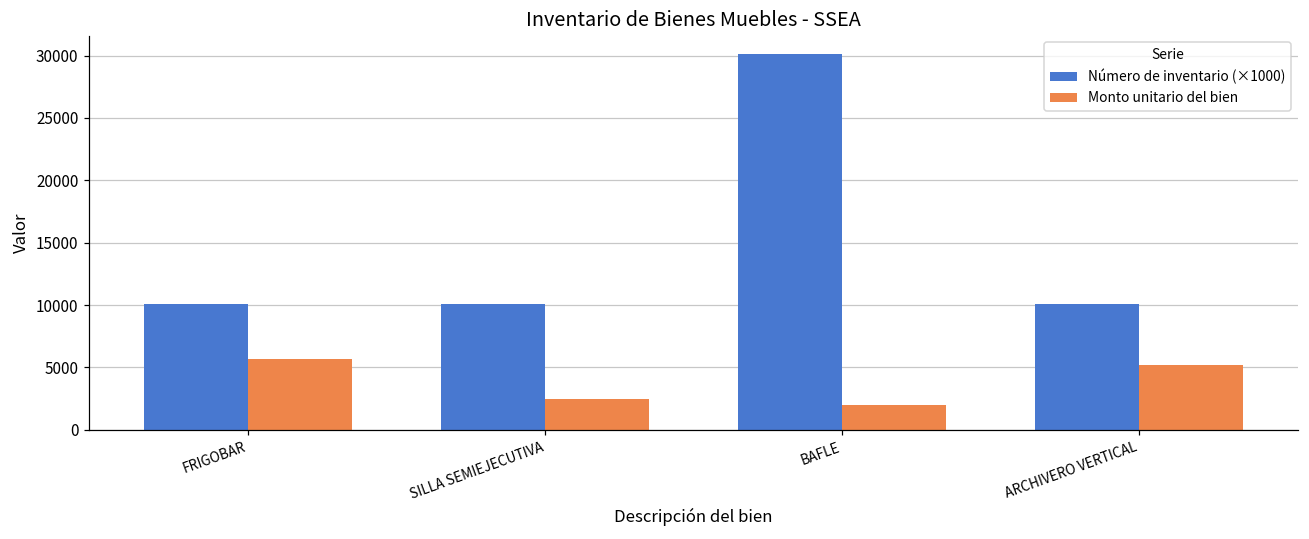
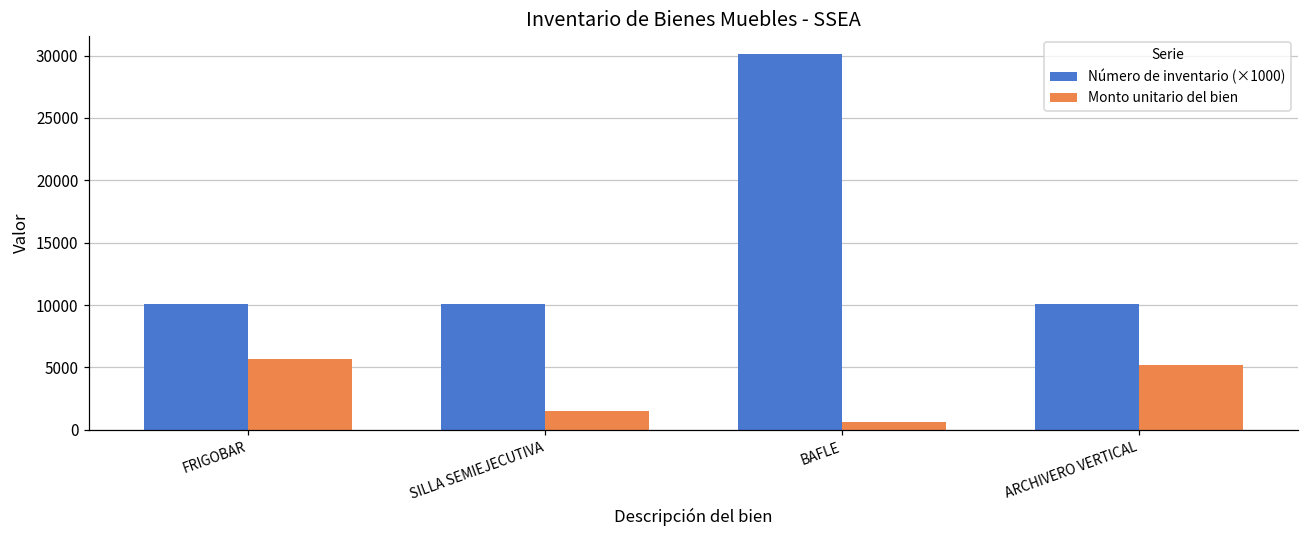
  {
    "Número de inventario (×1000)": {
      "FRIGOBAR": 10100,
      "SILLA SEMIEJECUTIVA": 10100,
      "BAFLE": 30100,
      "ARCHIVERO VERTICAL": 10100
    },
    "Monto unitario del bien": {
      "FRIGOBAR": 5700,
-     "SILLA SEMIEJECUTIVA": 2400,
-     "BAFLE": 2000,
+     "SILLA SEMIEJECUTIVA": 1500,
+     "BAFLE": 700,
      "ARCHIVERO VERTICAL": 5200
    }
  }
